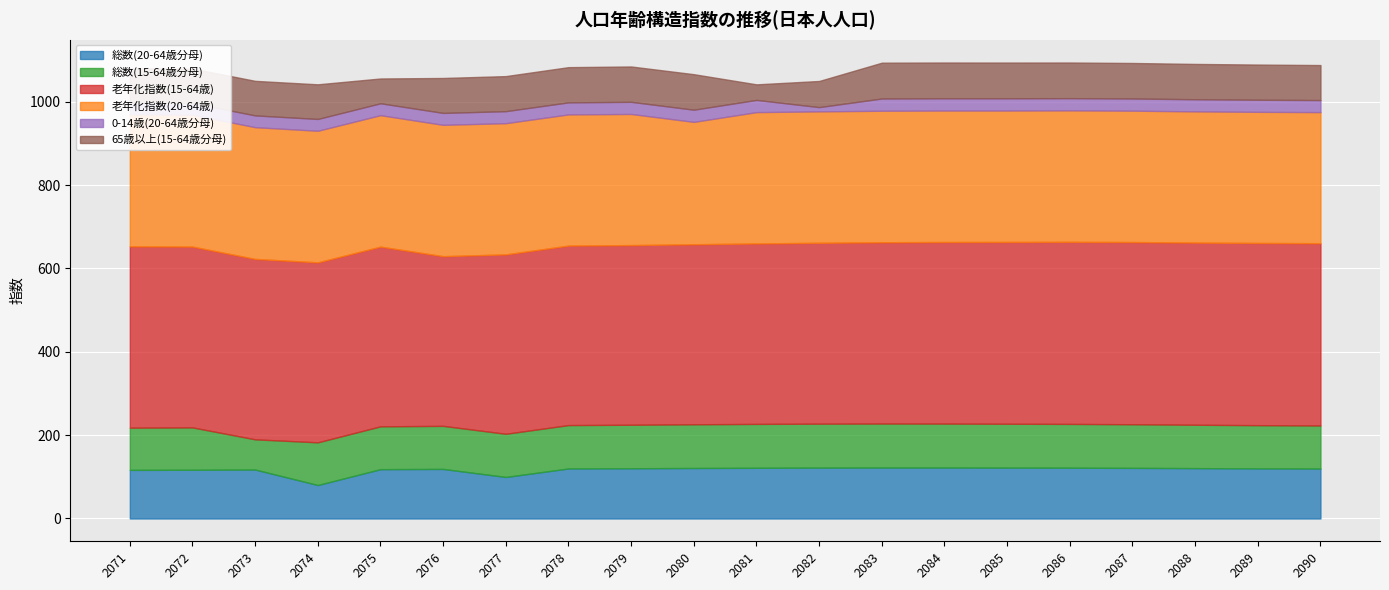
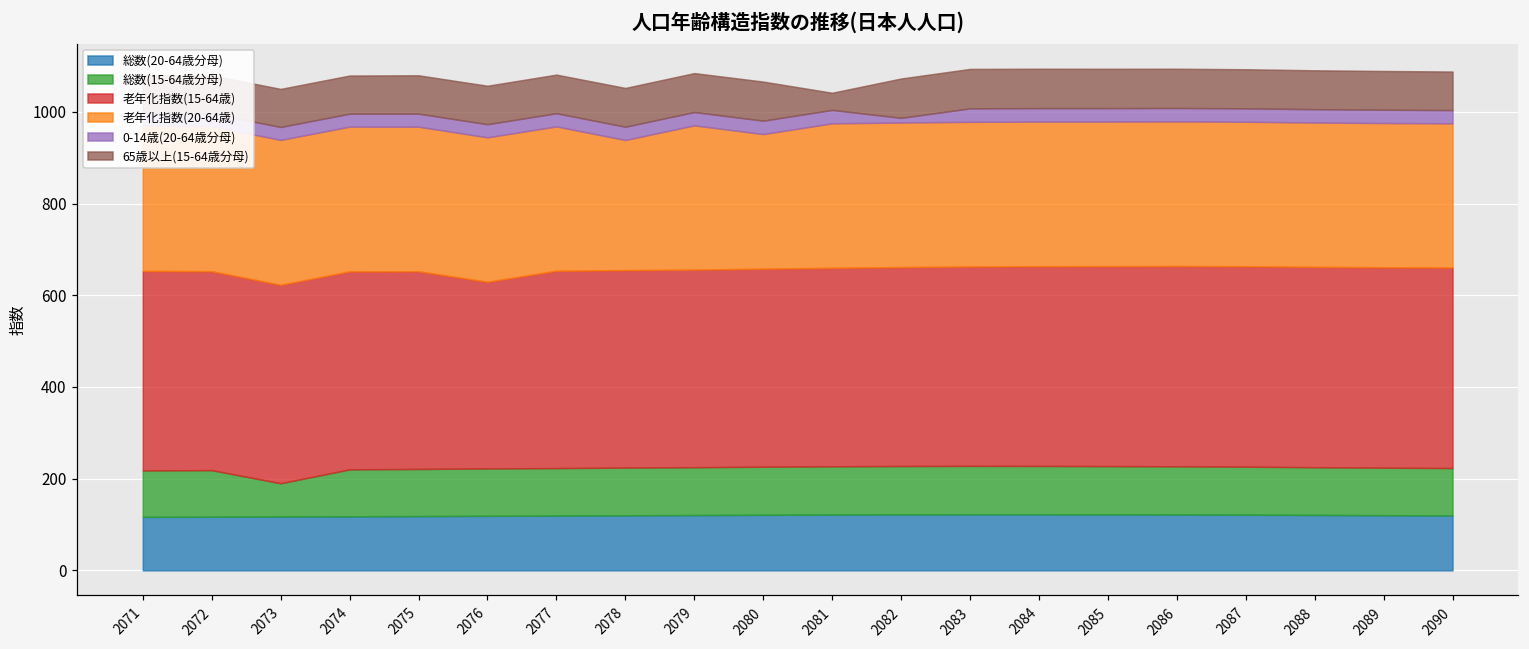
  {
    "総数(20-64歳分母)": {
      "2071": 120,
      "2072": 120,
      "2073": 120,
-     "2074": 80,
+     "2074": 120,
      "2075": 120,
      "2076": 120,
-     "2077": 100,
+     "2077": 120,
      "2078": 120,
      "2079": 120,
      "2080": 120,
      "2081": 120,
      "2082": 120,
      "2083": 120,
      "2084": 120,
      "2085": 120,
      "2086": 120,
      "2087": 120,
      "2088": 120,
      "2089": 120,
      "2090": 120
    },
    "総数(15-64歳分母)": {
      "2071": 100,
      "2072": 100,
      "2073": 70,
      "2074": 100,
      "2075": 100,
      "2076": 100,
      "2077": 100,
      "2078": 100,
      "2079": 100,
      "2080": 100,
      "2081": 110,
      "2082": 110,
      "2083": 110,
      "2084": 110,
      "2085": 110,
      "2086": 110,
      "2087": 100,
      "2088": 100,
      "2089": 100,
      "2090": 100
    },
    "老年化指数(15-64歳)": {
      "2071": 440,
      "2072": 430,
      "2073": 430,
      "2074": 430,
      "2075": 430,
      "2076": 410,
      "2077": 430,
      "2078": 430,
      "2079": 430,
      "2080": 430,
      "2081": 430,
      "2082": 430,
      "2083": 430,
      "2084": 440,
      "2085": 440,
      "2086": 440,
      "2087": 440,
      "2088": 440,
      "2089": 440,
      "2090": 440
    },
    "老年化指数(20-64歳)": {
      "2073": 320,
      "2074": 320,
      "2075": 320,
      "2076": 320,
      "2077": 310,
-     "2078": 310,
+     "2078": 280,
      "2079": 310,
      "2080": 290,
      "2081": 320,
      "2082": 320,
      "2083": 320,
      "2084": 320,
      "2085": 320,
      "2086": 320,
      "2087": 320,
      "2088": 310,
      "2089": 310,
      "2090": 310
    },
    "0-14歳(20-64歳分母)": {
      "2073": 30,
      "2074": 30,
      "2075": 30,
      "2076": 30,
      "2077": 30,
      "2078": 30,
      "2079": 30,
      "2080": 30,
      "2081": 30,
      "2082": 10,
      "2083": 30,
      "2084": 30,
      "2085": 30,
      "2086": 30,
      "2087": 30,
      "2088": 30,
      "2089": 30,
      "2090": 30
    },
    "65歳以上(15-64歳分母)": {
      "2073": 80,
      "2074": 80,
-     "2075": 60,
+     "2075": 80,
      "2076": 80,
      "2077": 80,
      "2078": 80,
      "2079": 80,
      "2080": 90,
      "2081": 40,
-     "2082": 60,
+     "2082": 90,
      "2083": 90,
      "2084": 90,
      "2085": 90,
      "2086": 90,
      "2087": 90,
      "2088": 80,
      "2089": 80,
      "2090": 80
    }
  }
